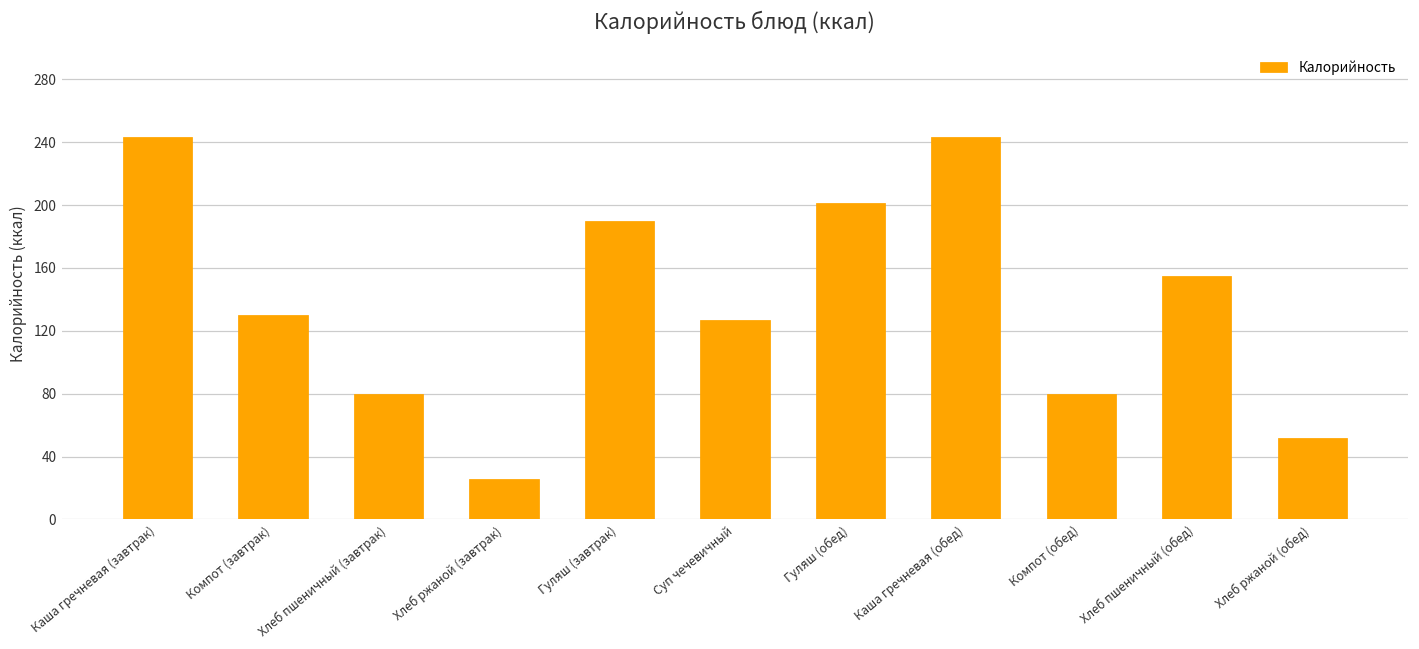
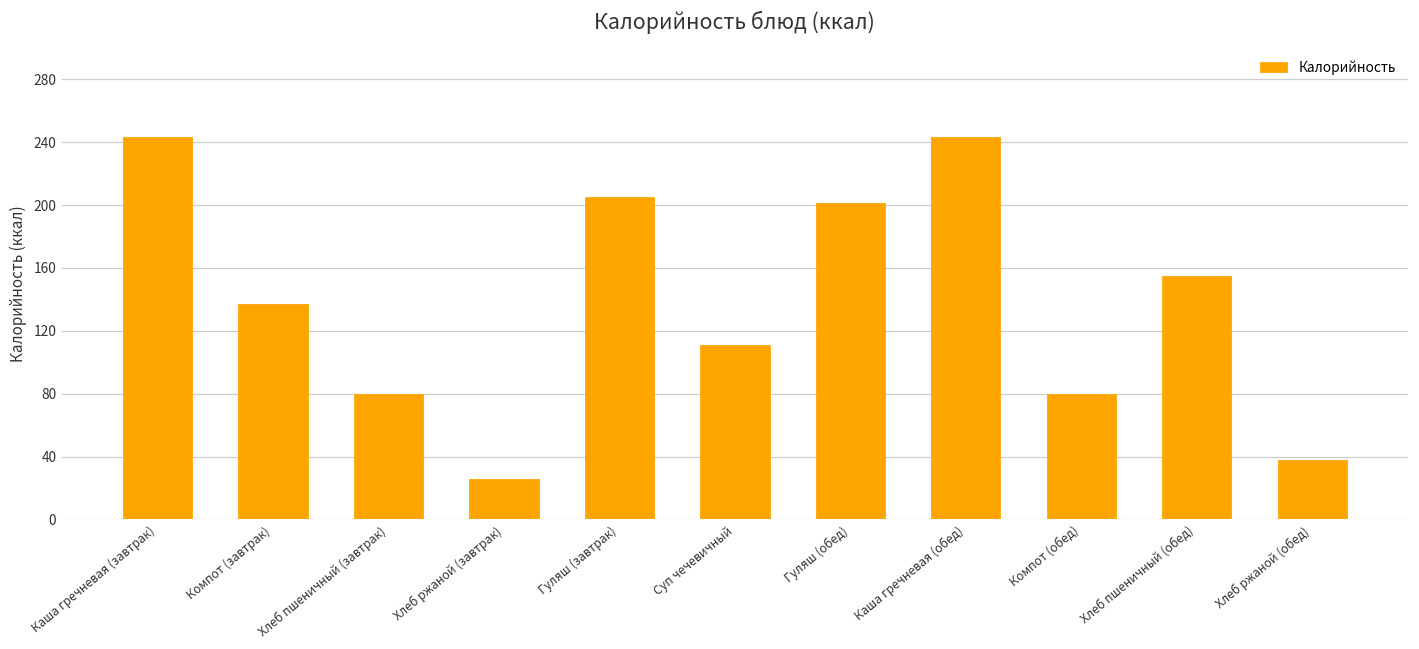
  {
    "Каша гречневая (завтрак)": 243,
-   "Компот (завтрак)": 130,
+   "Компот (завтрак)": 137,
    "Хлеб пшеничный (завтрак)": 80,
    "Хлеб ржаной (завтрак)": 26,
-   "Гуляш (завтрак)": 190,
-   "Суп чечевичный": 127,
+   "Гуляш (завтрак)": 205,
+   "Суп чечевичный": 111,
    "Гуляш (обед)": 201,
    "Каша гречневая (обед)": 243,
    "Компот (обед)": 80,
    "Хлеб пшеничный (обед)": 155,
-   "Хлеб ржаной (обед)": 52
+   "Хлеб ржаной (обед)": 38
  }
